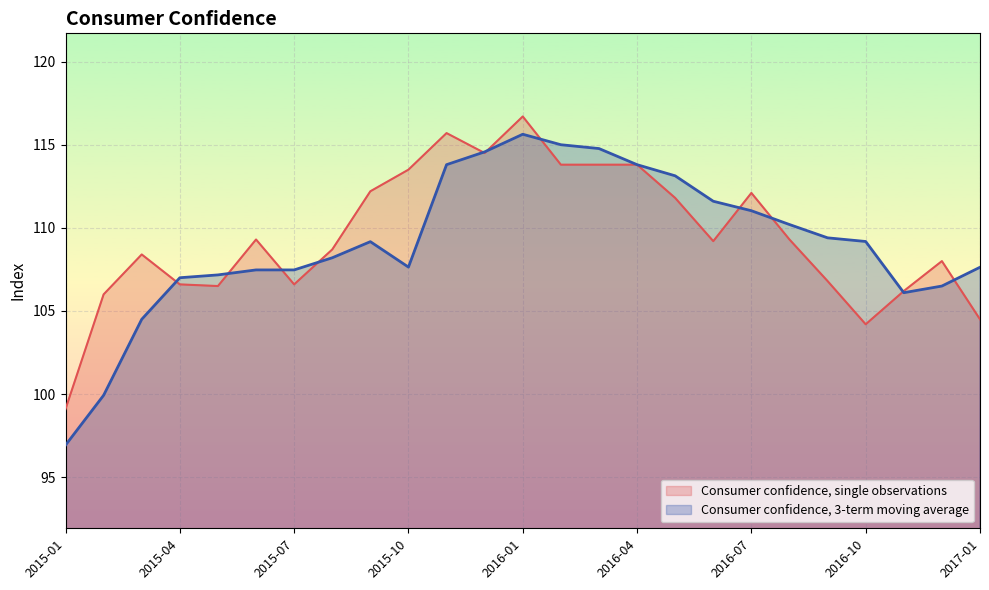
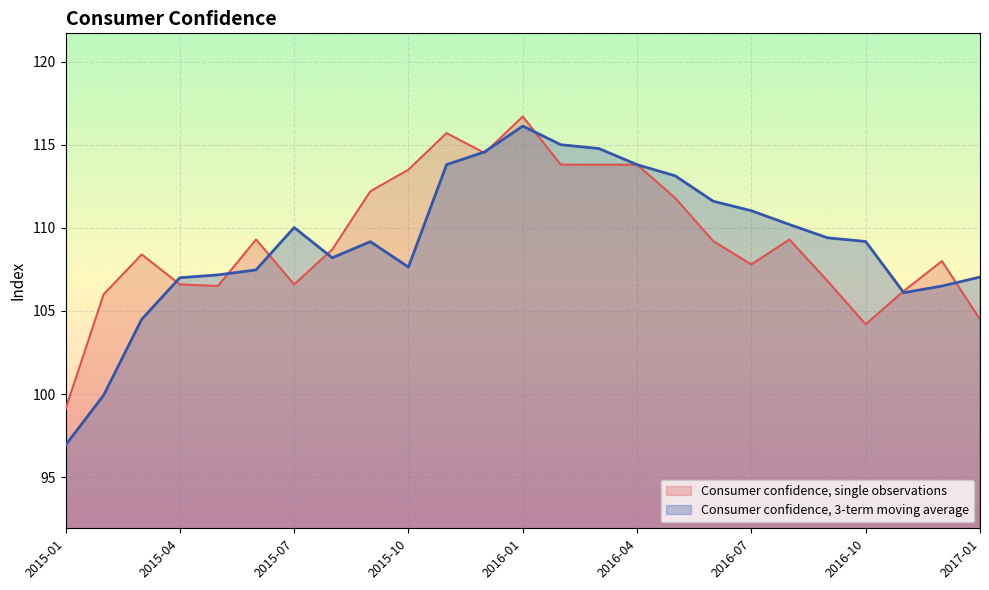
  {
    "Consumer confidence, single observations": {
      "2015-01": 99.1,
      "2015-04": 106.6,
      "2015-07": 106.6,
      "2015-10": 113.5,
      "2016-01": 116.7,
-     "2016-07": 112.1,
+     "2016-07": 107.8,
      "2016-10": 104.2,
      "2017-01": 104.5
    },
    "Consumer confidence, 3-term moving average": {
      "2015-01": 96.9,
      "2015-04": 107.0,
-     "2015-07": 107.5,
+     "2015-07": 110.0,
      "2015-10": 107.6,
-     "2016-01": 115.6,
+     "2016-01": 116.1,
      "2016-07": 111.0,
      "2016-10": 109.2,
-     "2017-01": 107.6
+     "2017-01": 107.0
    }
  }
